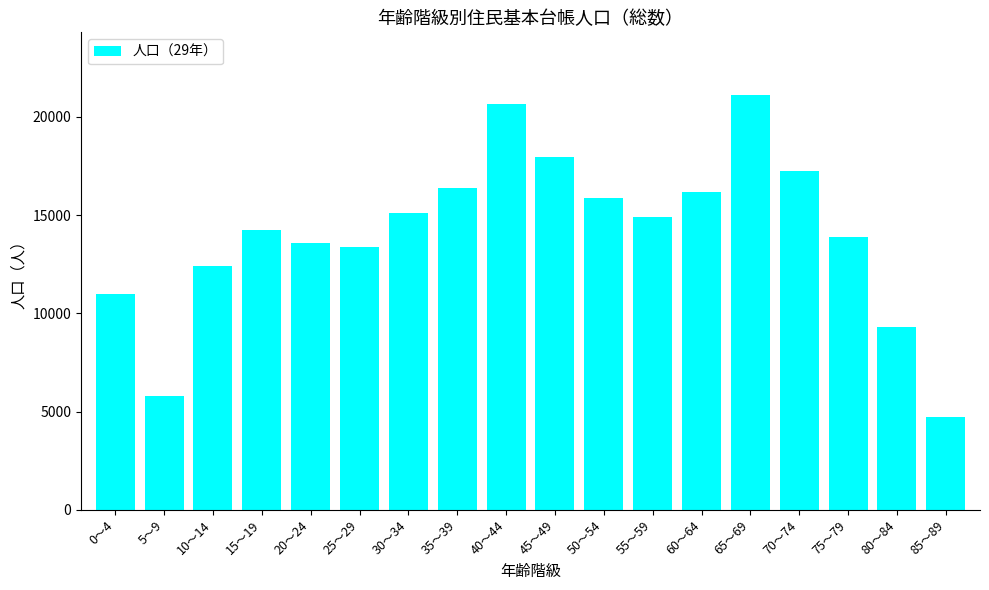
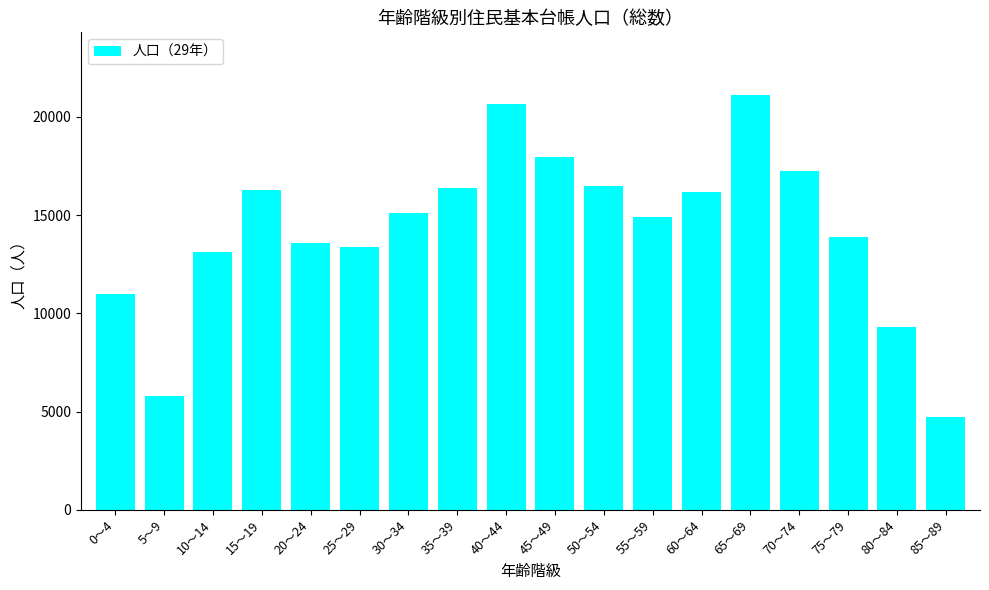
  {
    "0～4": 11000,
    "5～9": 5800,
-   "10～14": 12400,
-   "15～19": 14300,
+   "10～14": 13100,
+   "15～19": 16300,
    "20～24": 13600,
    "25～29": 13400,
    "30～34": 15100,
    "35～39": 16400,
    "40～44": 20700,
    "45～49": 18000,
-   "50～54": 15900,
+   "50～54": 16500,
    "55～59": 14900,
    "60～64": 16200,
    "65～69": 21100,
    "70～74": 17300,
    "75～79": 13900,
    "80～84": 9300,
    "85～89": 4700
  }
